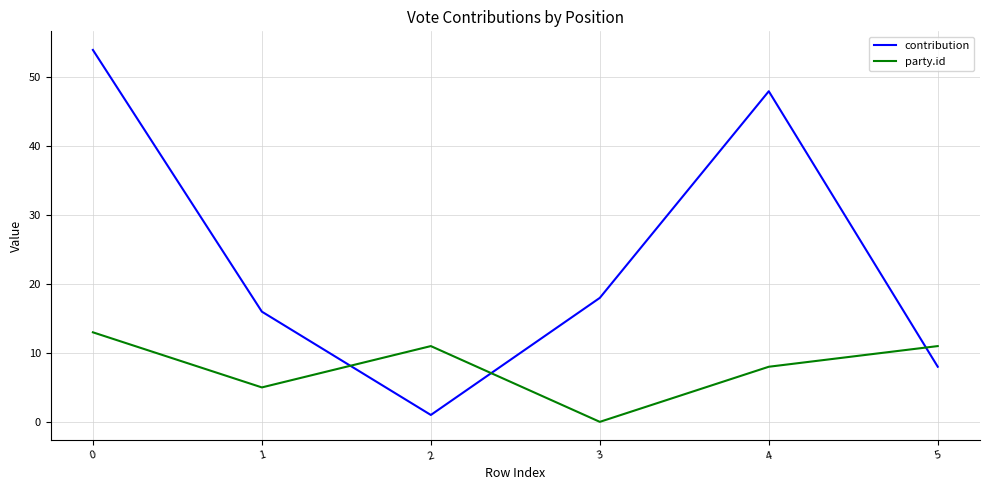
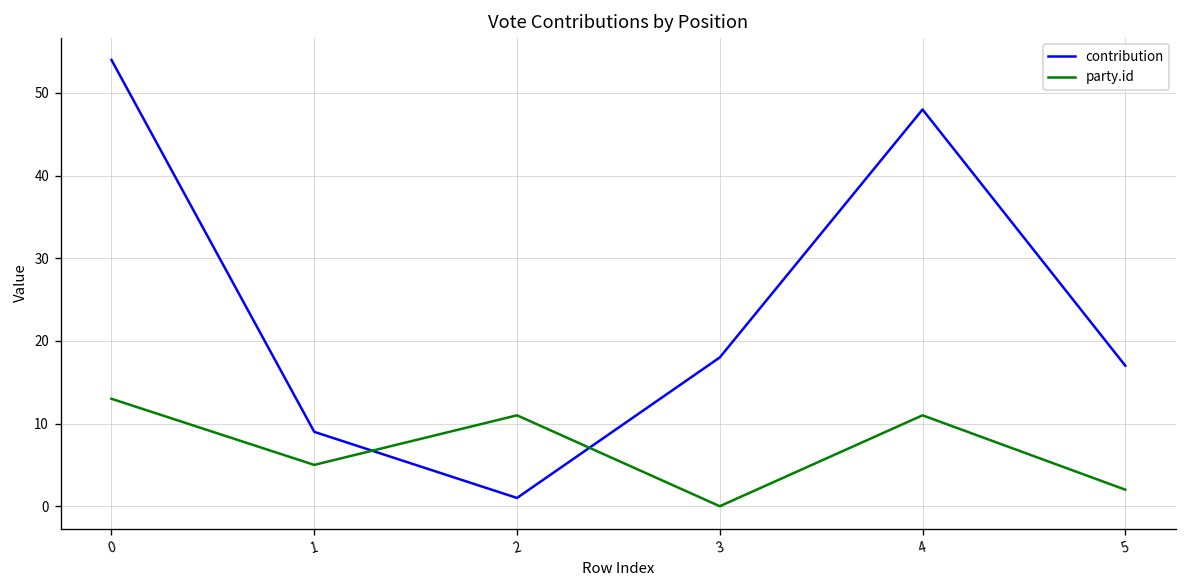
  {
    "contribution": {
      "0": 54,
-     "1": 16,
+     "1": 9,
      "2": 1,
      "3": 18,
      "4": 48,
-     "5": 8
+     "5": 17
    },
    "party.id": {
      "0": 13,
      "1": 5,
      "2": 11,
      "3": 0,
-     "4": 8,
-     "5": 11
+     "4": 11,
+     "5": 2
    }
  }
